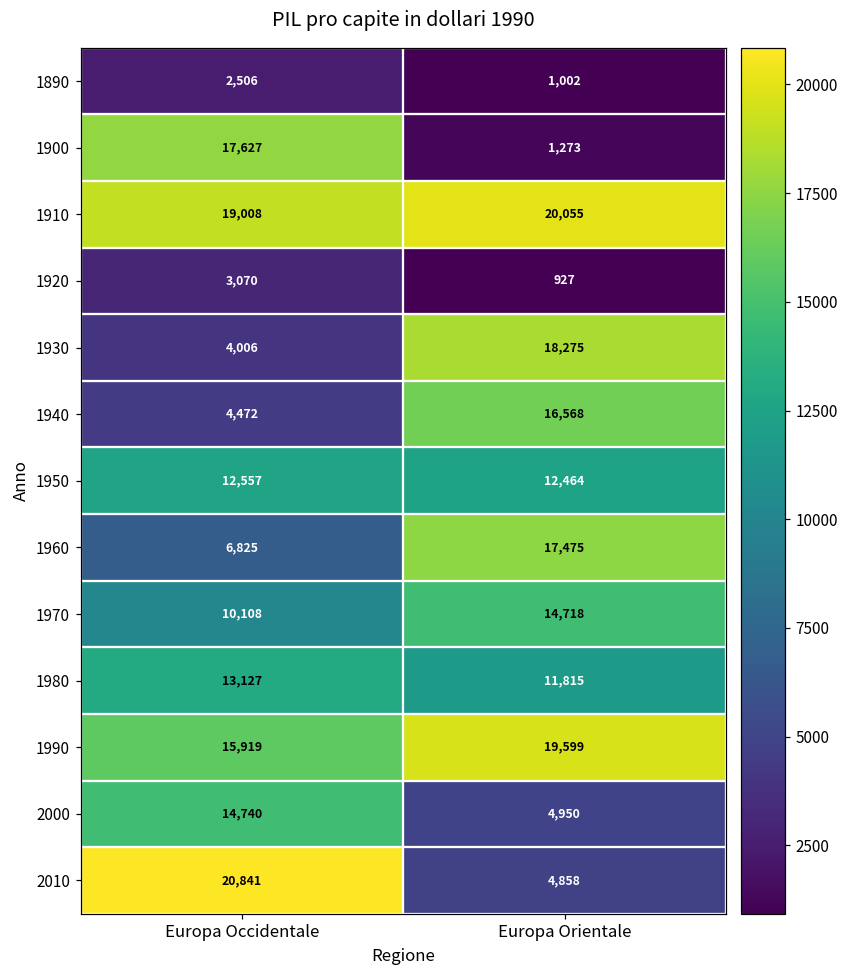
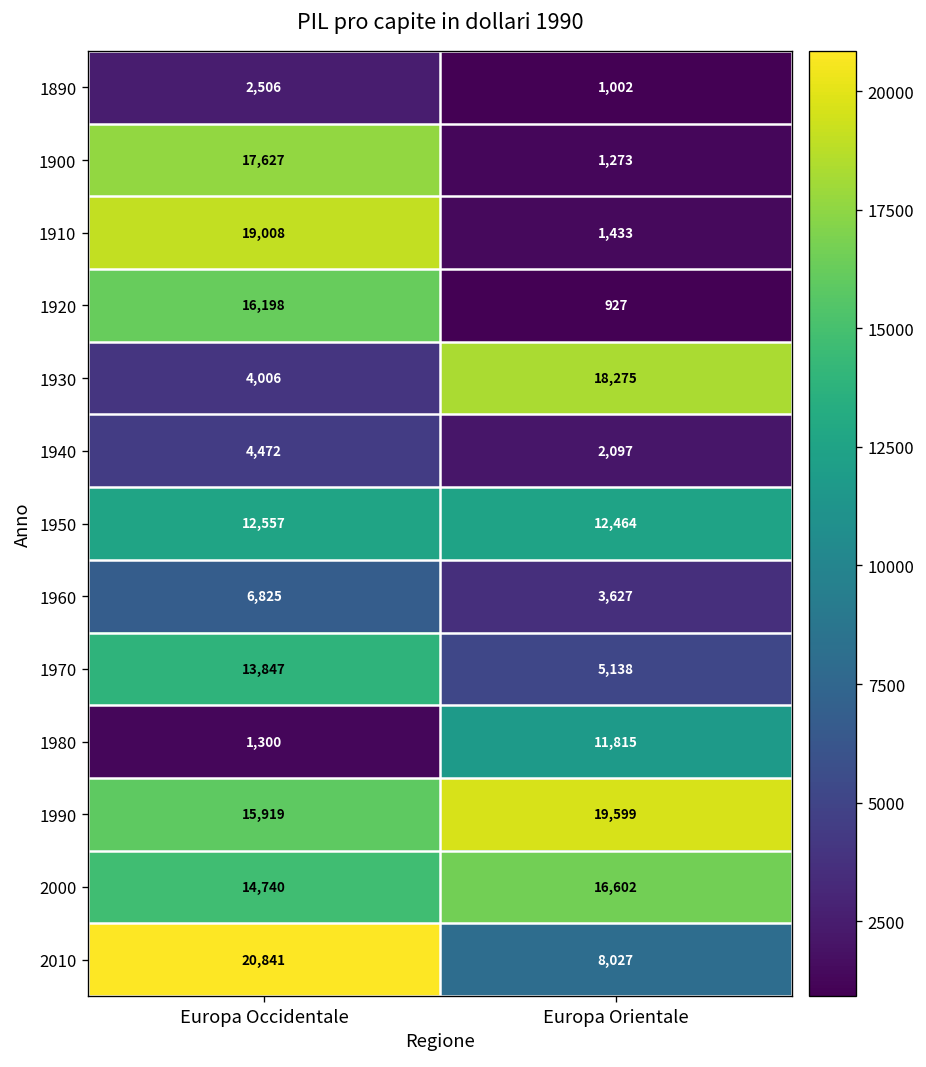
  {
    "1890": {
      "Europa Occidentale": "2,506",
      "Europa Orientale": "1,002"
    },
    "1900": {
      "Europa Occidentale": "17,627",
      "Europa Orientale": "1,273"
    },
    "1910": {
      "Europa Occidentale": "19,008",
-     "Europa Orientale": "20,055"
+     "Europa Orientale": "1,433"
    },
    "1920": {
-     "Europa Occidentale": "3,070",
+     "Europa Occidentale": "16,198",
      "Europa Orientale": "927"
    },
    "1930": {
      "Europa Occidentale": "4,006",
      "Europa Orientale": "18,275"
    },
    "1940": {
      "Europa Occidentale": "4,472",
-     "Europa Orientale": "16,568"
+     "Europa Orientale": "2,097"
    },
    "1950": {
      "Europa Occidentale": "12,557",
      "Europa Orientale": "12,464"
    },
    "1960": {
      "Europa Occidentale": "6,825",
-     "Europa Orientale": "17,475"
+     "Europa Orientale": "3,627"
    },
    "1970": {
-     "Europa Occidentale": "10,108",
-     "Europa Orientale": "14,718"
+     "Europa Occidentale": "13,847",
+     "Europa Orientale": "5,138"
    },
    "1980": {
-     "Europa Occidentale": "13,127",
+     "Europa Occidentale": "1,300",
      "Europa Orientale": "11,815"
    },
    "1990": {
      "Europa Occidentale": "15,919",
      "Europa Orientale": "19,599"
    },
    "2000": {
      "Europa Occidentale": "14,740",
-     "Europa Orientale": "4,950"
+     "Europa Orientale": "16,602"
    },
    "2010": {
      "Europa Occidentale": "20,841",
-     "Europa Orientale": "4,858"
+     "Europa Orientale": "8,027"
    }
  }
